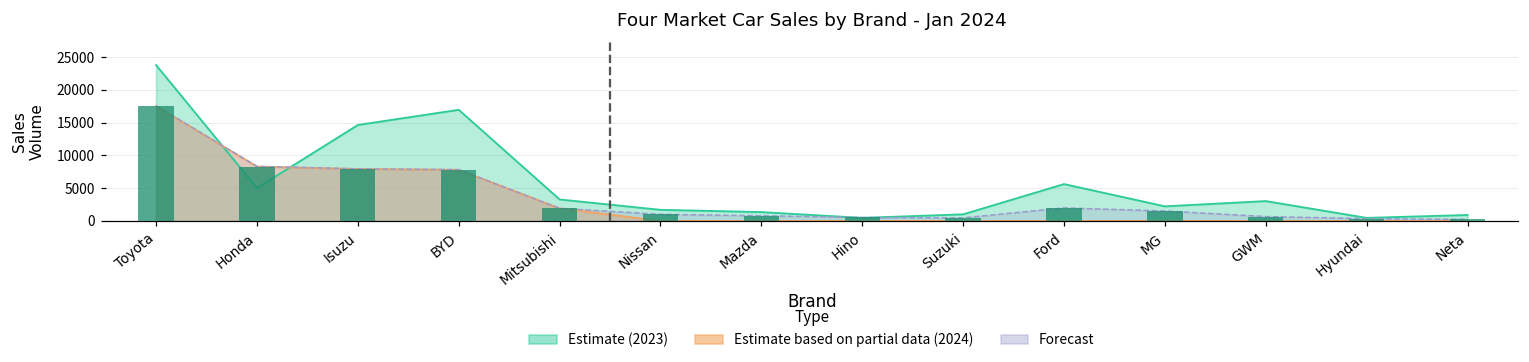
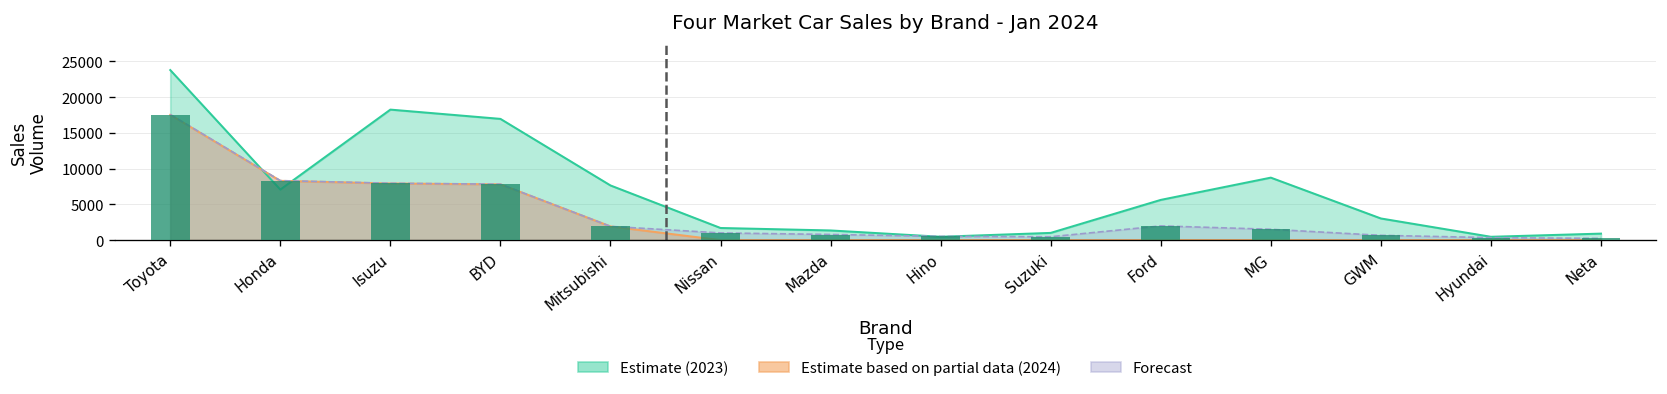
  {
    "Estimate (2023)": {
      "Toyota": 24000,
-     "Honda": 5000,
-     "Isuzu": 15000,
+     "Honda": 7000,
+     "Isuzu": 18000,
      "BYD": 17000,
-     "Mitsubishi": 3000,
+     "Mitsubishi": 8000,
      "Nissan": 2000,
      "Mazda": 1000,
      "Suzuki": 1000,
      "Ford": 6000,
-     "MG": 2000,
+     "MG": 9000,
      "GWM": 3000,
      "Neta": 1000
    },
    "Estimate based on partial data (2024)": {
      "Nissan": 0,
      "Mazda": 0,
      "Hino": 0,
      "Suzuki": 0,
      "Ford": 0,
      "MG": 0,
      "GWM": 0
    }
  }
